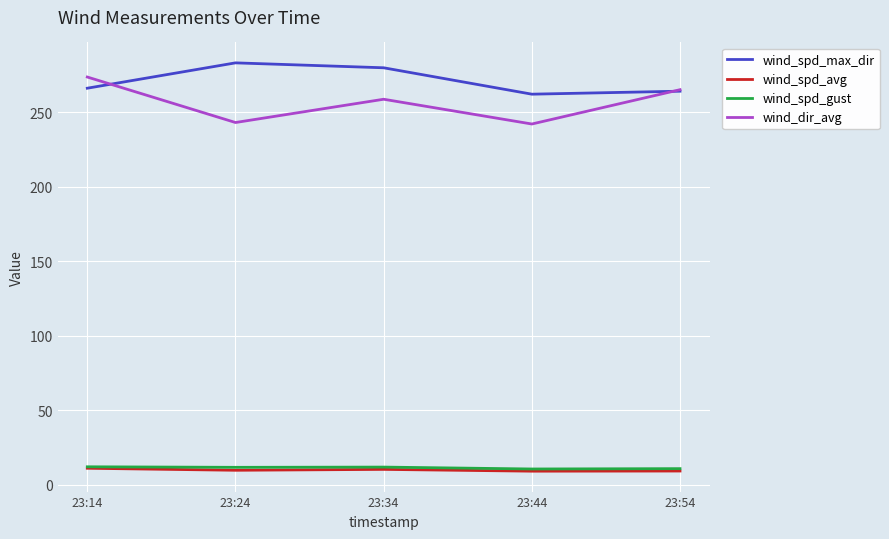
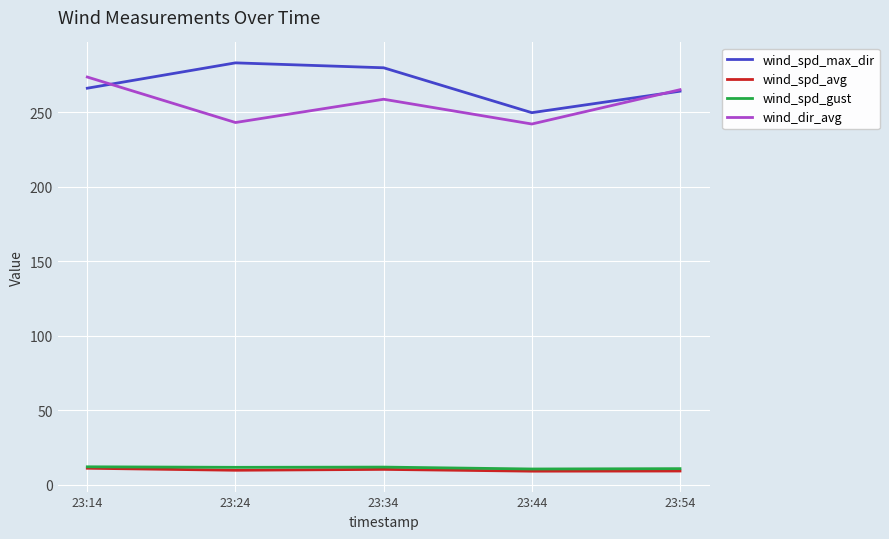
  {
    "wind_spd_max_dir": {
      "23:14": 266,
      "23:24": 283,
      "23:34": 280,
-     "23:44": 262
+     "23:44": 250
    },
    "wind_spd_avg": {
      "23:24": 10
    },
    "wind_spd_gust": {
      "23:24": 12
    },
    "wind_dir_avg": {
      "23:14": 274,
      "23:24": 243,
      "23:34": 259,
      "23:44": 242
    }
  }
